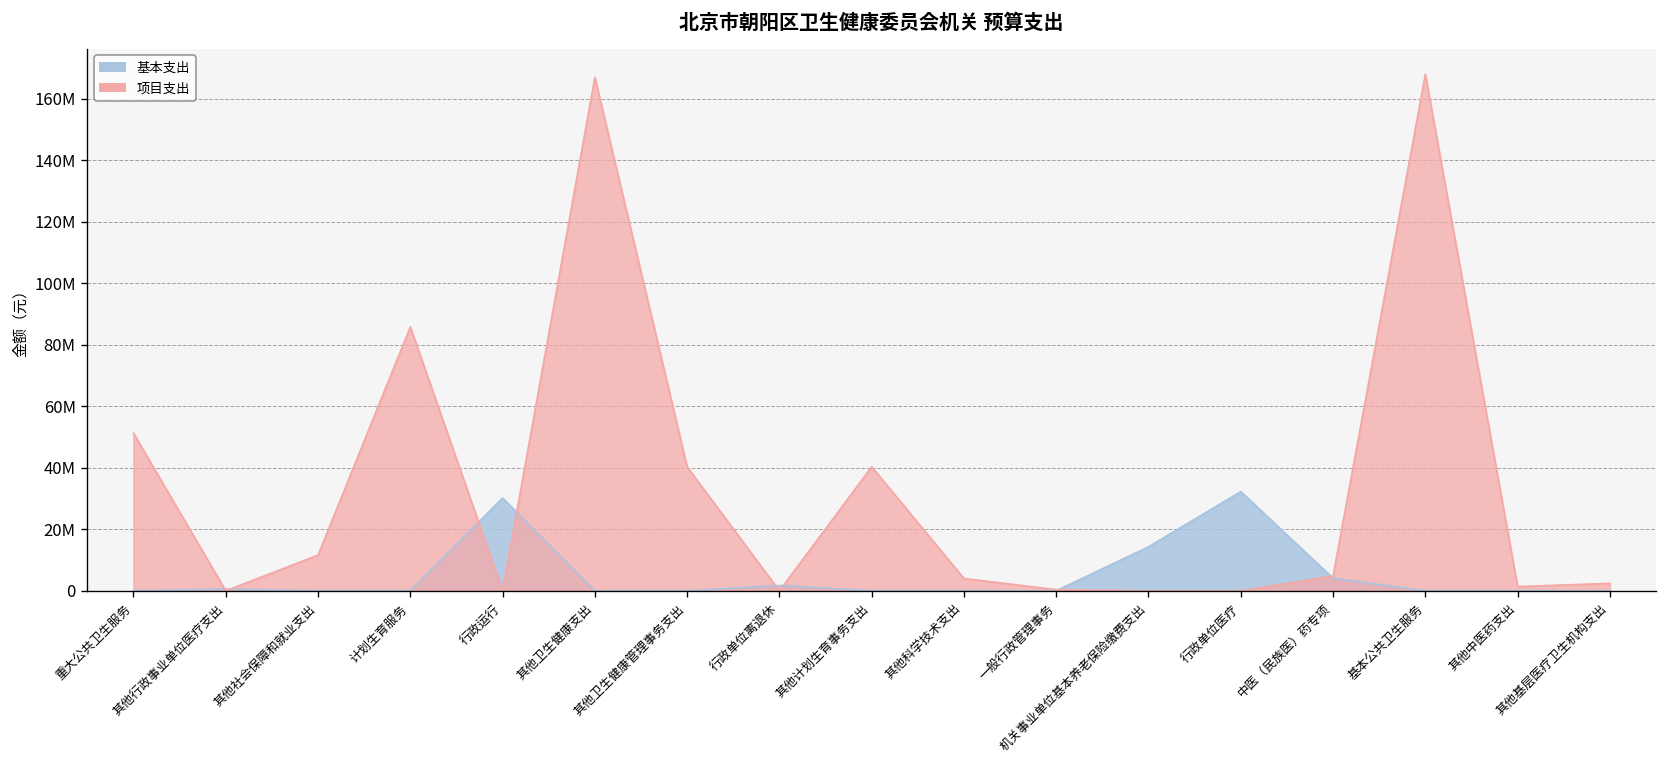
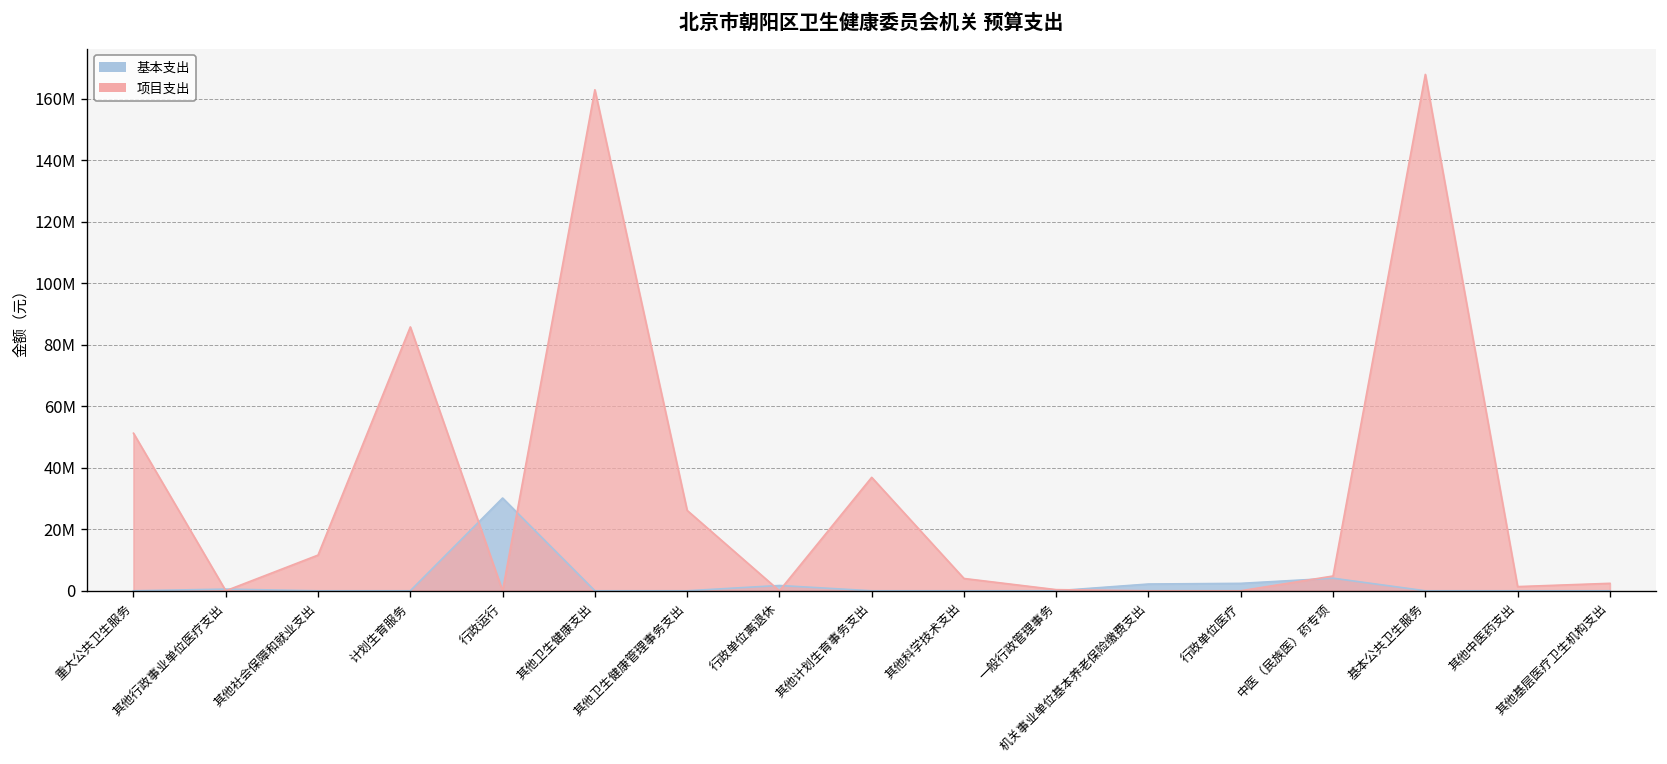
  {
    "基本支出": {
      "重大公共卫生服务": 0,
      "其他社会保障和就业支出": 0,
      "计划生育服务": 0,
      "行政运行": 30000000,
      "其他卫生健康支出": 0,
      "其他卫生健康管理事务支出": 0,
      "行政单位离退休": 2000000,
      "其他计划生育事务支出": 0,
      "其他科学技术支出": 0,
-     "机关事业单位基本养老保险缴费支出": 14000000,
-     "行政单位医疗": 32000000,
+     "机关事业单位基本养老保险缴费支出": 2000000,
+     "行政单位医疗": 2000000,
      "基本公共卫生服务": 0,
      "其他中医药支出": 0,
      "其他基层医疗卫生机构支出": 0
    },
    "项目支出": {
      "重大公共卫生服务": 51000000,
      "其他社会保障和就业支出": 12000000,
      "计划生育服务": 86000000,
      "行政运行": 0,
-     "其他卫生健康支出": 167000000,
-     "其他卫生健康管理事务支出": 40000000,
+     "其他卫生健康支出": 163000000,
+     "其他卫生健康管理事务支出": 26000000,
      "行政单位离退休": 0,
-     "其他计划生育事务支出": 40000000,
+     "其他计划生育事务支出": 37000000,
      "其他科学技术支出": 4000000,
      "机关事业单位基本养老保险缴费支出": 0,
      "行政单位医疗": 0,
      "基本公共卫生服务": 168000000,
      "其他中医药支出": 1000000,
      "其他基层医疗卫生机构支出": 2000000
    }
  }
